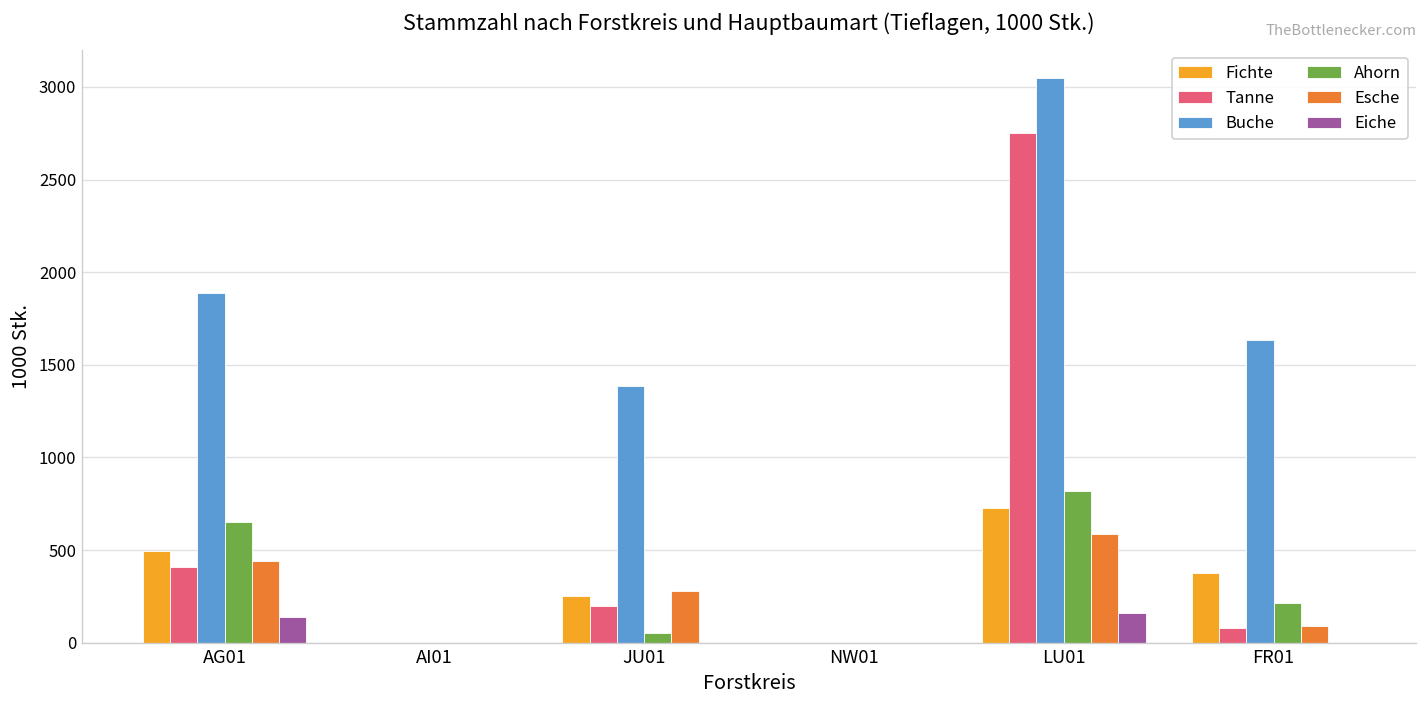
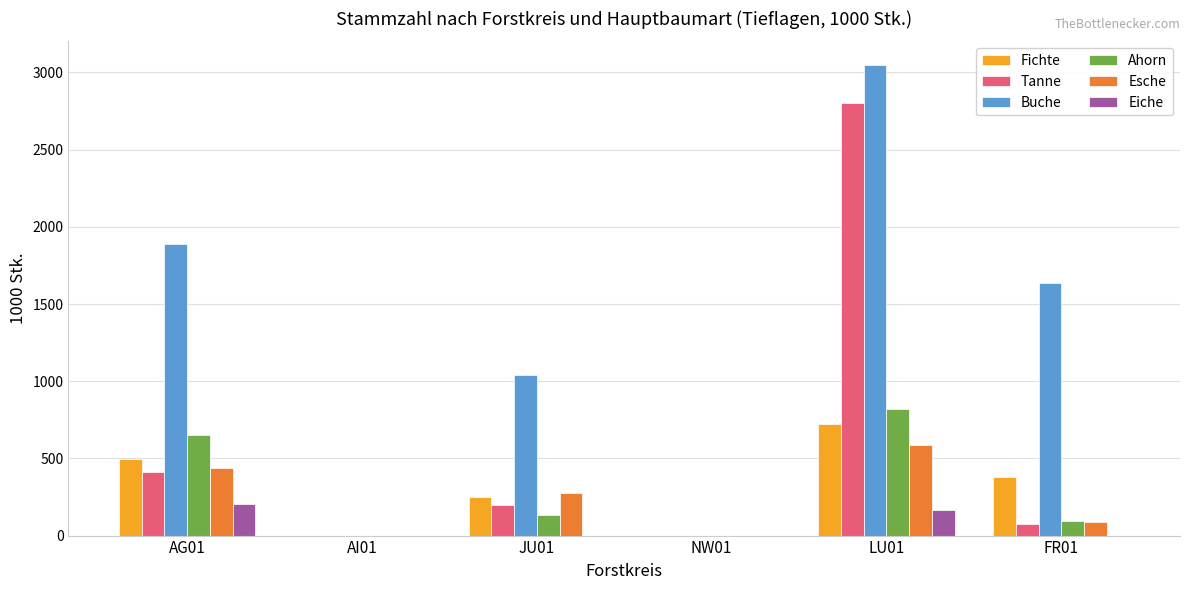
  {
    "Tanne": {
      "AG01": 410,
      "AI01": 0,
      "JU01": 200,
      "NW01": 0,
-     "LU01": 2750,
+     "LU01": 2800,
      "FR01": 80
    },
    "Buche": {
      "AG01": 1890,
      "AI01": 0,
-     "JU01": 1390,
+     "JU01": 1040,
      "NW01": 0,
      "LU01": 3050,
      "FR01": 1640
    },
    "Ahorn": {
      "AG01": 650,
      "AI01": 0,
-     "JU01": 50,
+     "JU01": 140,
      "NW01": 0,
      "LU01": 820,
-     "FR01": 220
+     "FR01": 90
    },
    "Eiche": {
-     "AG01": 140,
+     "AG01": 210,
      "AI01": 0,
      "JU01": 0,
      "NW01": 0,
      "LU01": 160,
      "FR01": 0
    }
  }
